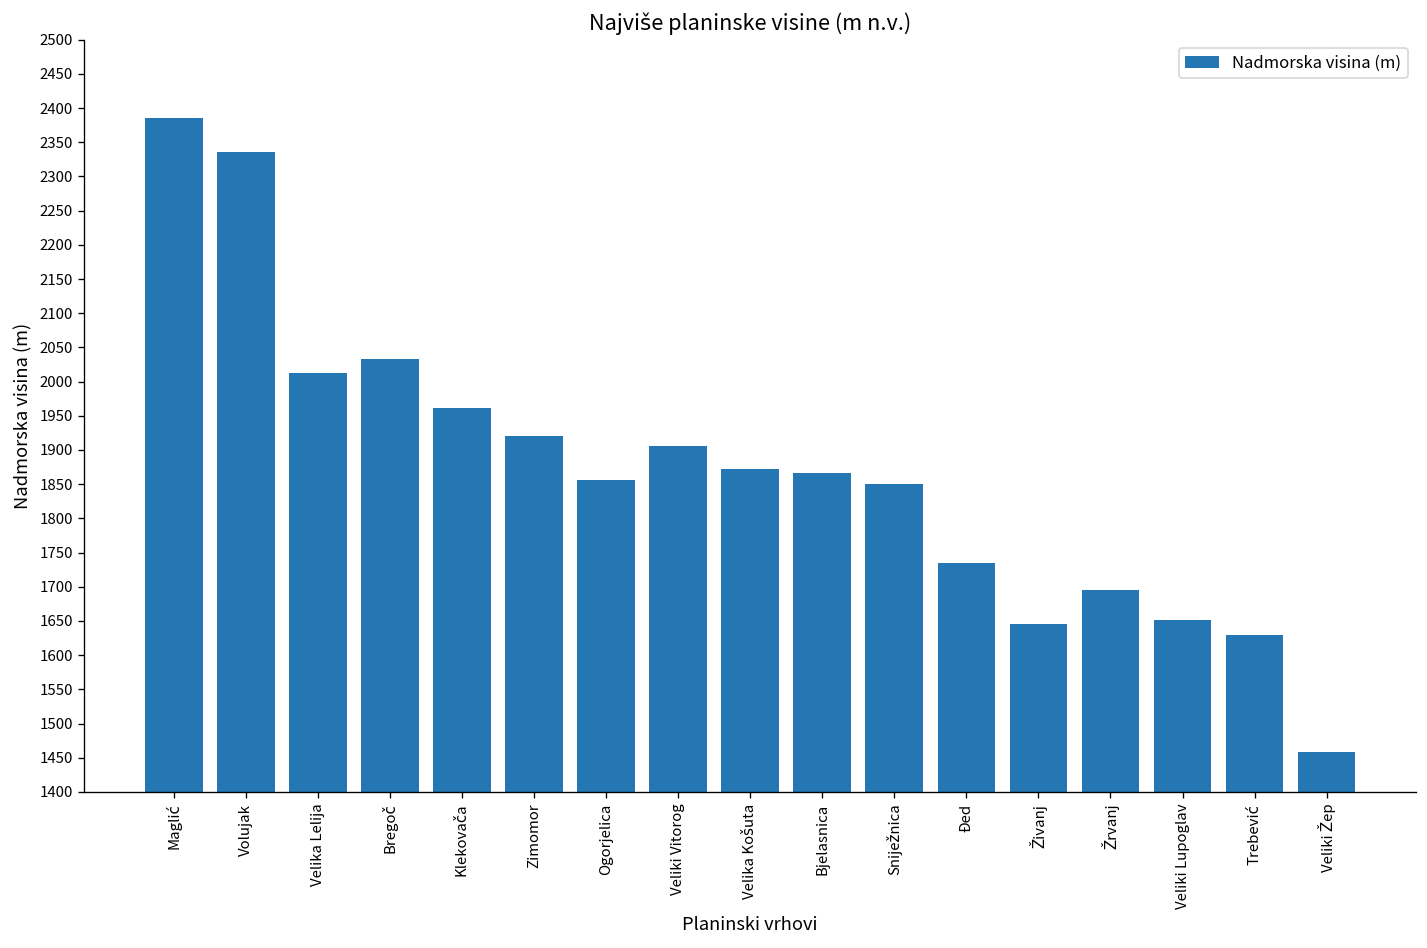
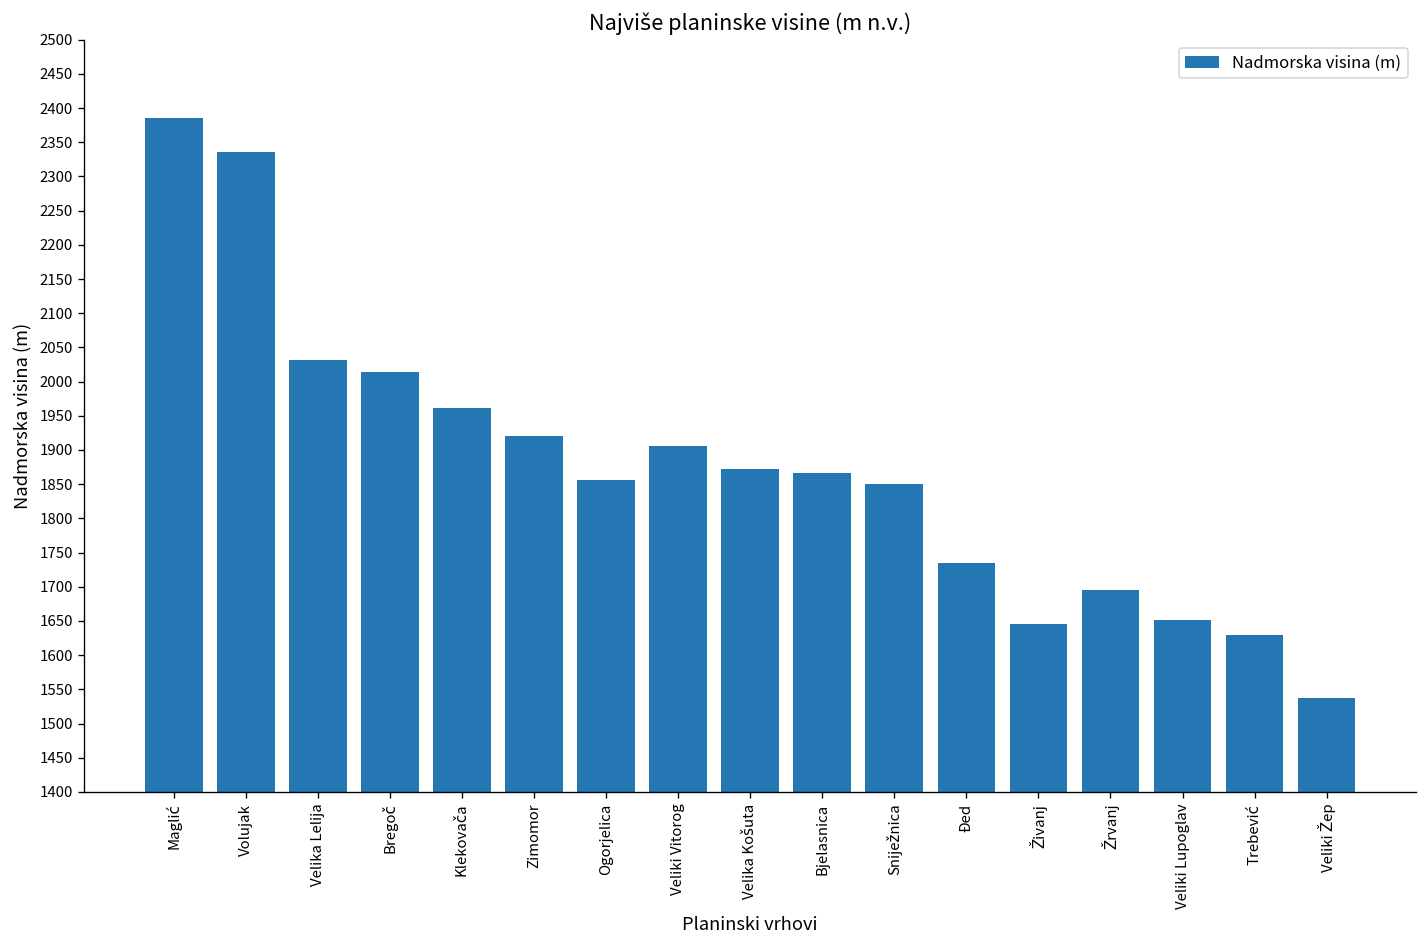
  {
    "Maglić": 2390,
    "Volujak": 2340,
-   "Velika Lelija": 2010,
-   "Bregoč": 2030,
+   "Velika Lelija": 2030,
+   "Bregoč": 2010,
    "Klekovača": 1960,
    "Zimomor": 1920,
    "Ogorjelica": 1860,
    "Veliki Vitorog": 1910,
    "Velika Košuta": 1870,
    "Bjelasnica": 1870,
    "Sniježnica": 1850,
    "Đed": 1740,
    "Živanj": 1650,
    "Žrvanj": 1700,
    "Veliki Lupoglav": 1650,
    "Trebević": 1630,
-   "Veliki Žep": 1460
+   "Veliki Žep": 1540
  }
